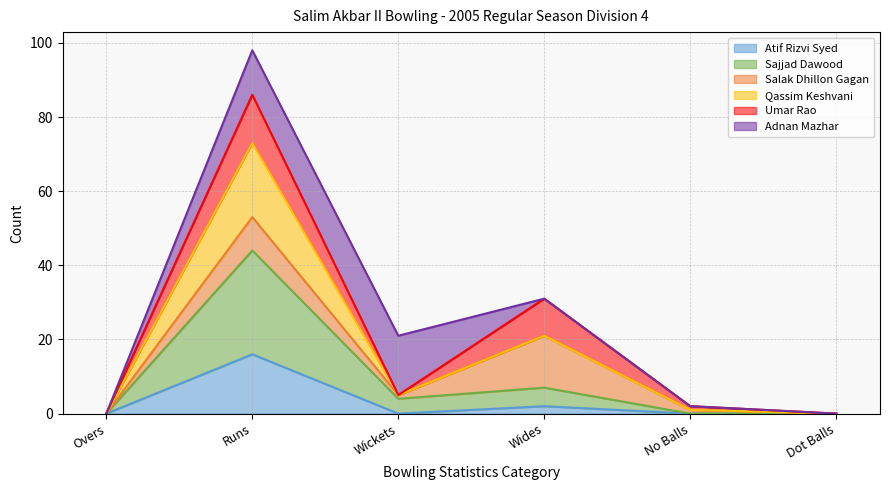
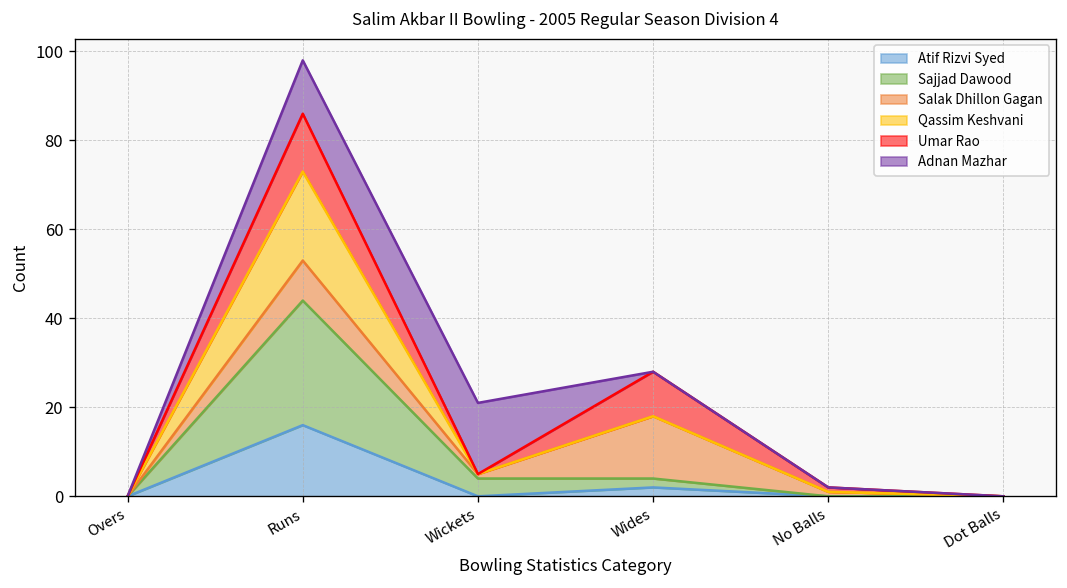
  {
    "Atif Rizvi Syed": {
      "Runs": 16,
      "Wickets": 0,
      "Wides": 2
    },
    "Sajjad Dawood": {
      "Runs": 28,
      "Wickets": 4,
-     "Wides": 5
+     "Wides": 2
    },
    "Salak Dhillon Gagan": {
      "Runs": 9
    },
    "Qassim Keshvani": {
      "Runs": 20
    },
    "Umar Rao": {
      "Runs": 13
    },
    "Adnan Mazhar": {
      "Runs": 12,
      "Wickets": 16
    }
  }
